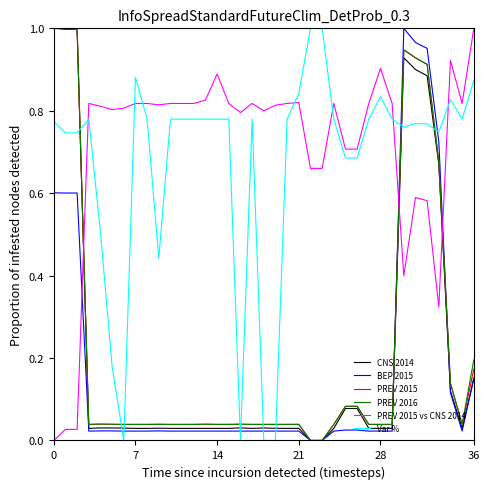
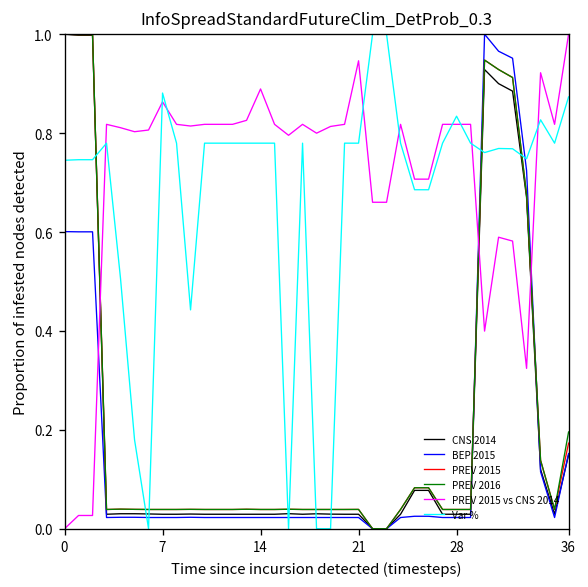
  {
    "CNS 2014": {
      "7": 0.03,
      "14": 0.03,
      "21": 0.03,
      "28": 0.03
    },
    "BEP 2015": {
      "0": 0.60,
      "7": 0.02,
      "14": 0.02,
      "21": 0.02,
      "28": 0.02
    },
    "PREV 2015": {
      "36": 0.17
    },
    "PREV 2016": {
      "36": 0.20
    },
    "PREV 2015 vs CNS 2014": {
      "0": 0.00,
-     "7": 0.82,
+     "7": 0.86,
      "14": 0.89,
-     "21": 0.82,
-     "28": 0.90,
+     "21": 0.95,
+     "28": 0.82,
      "36": 1.00
    },
    "Var %": {
-     "0": 0.77,
+     "0": 0.75,
      "7": 0.88,
      "14": 0.78,
-     "21": 0.84,
+     "21": 0.78,
      "28": 0.83,
      "36": 0.87
    }
  }
